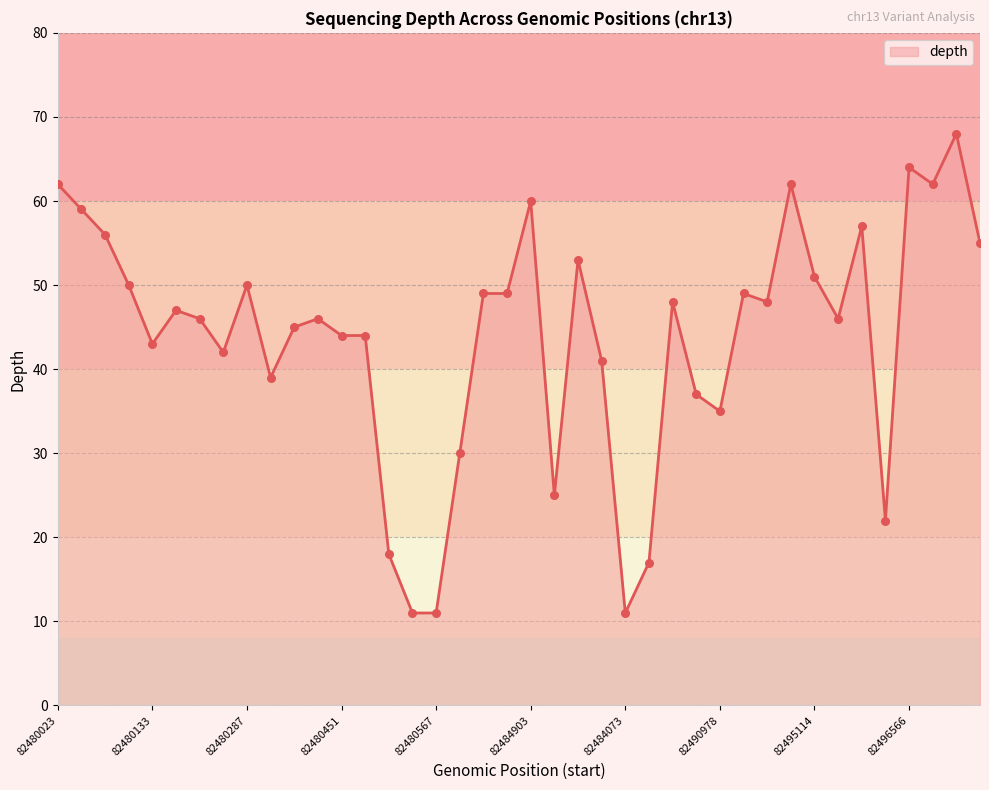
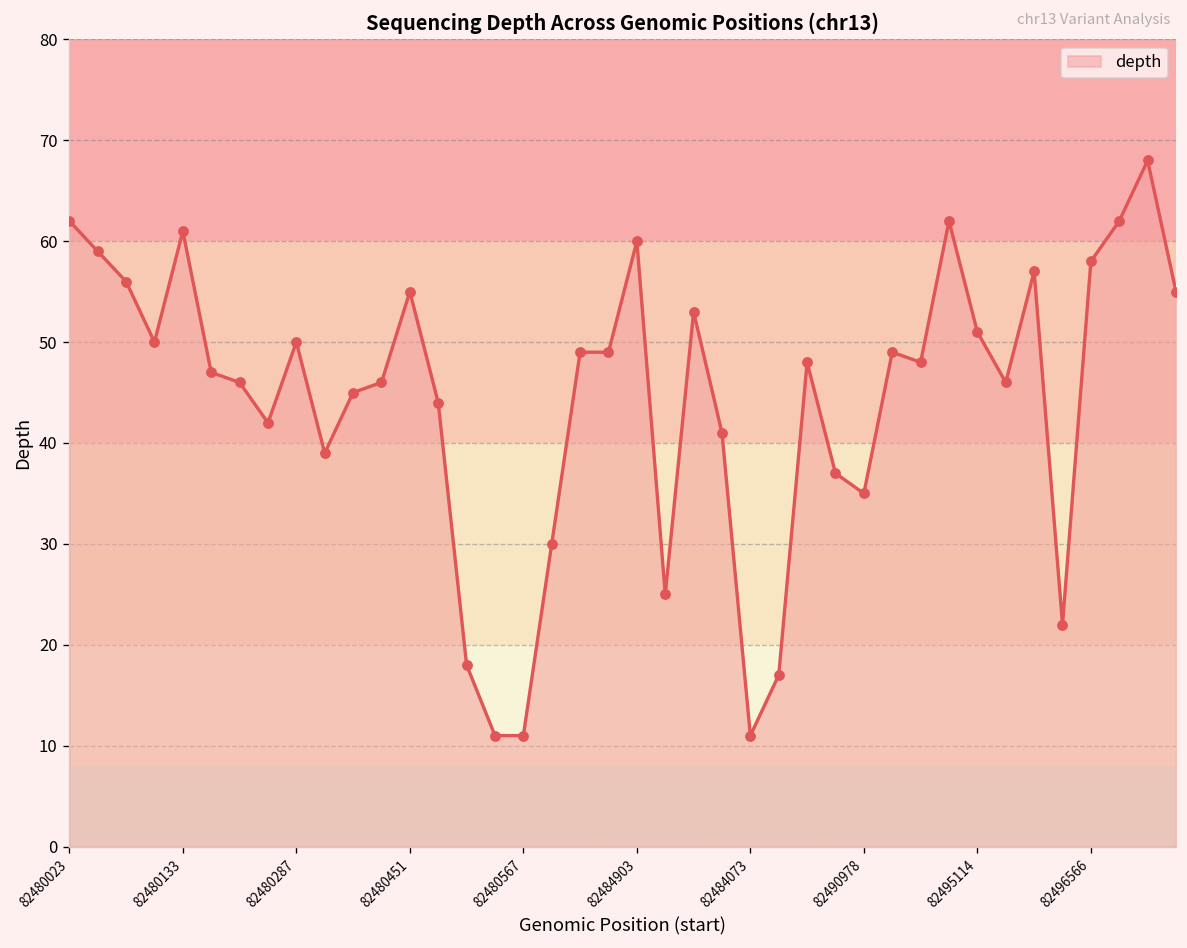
  {
    "82480023": 62,
-   "82480133": 43,
+   "82480133": 61,
    "82480287": 50,
-   "82480451": 44,
+   "82480451": 55,
    "82480567": 11,
    "82484903": 60,
    "82484073": 11,
    "82490978": 35,
    "82495114": 51,
-   "82496566": 64
+   "82496566": 58
  }
